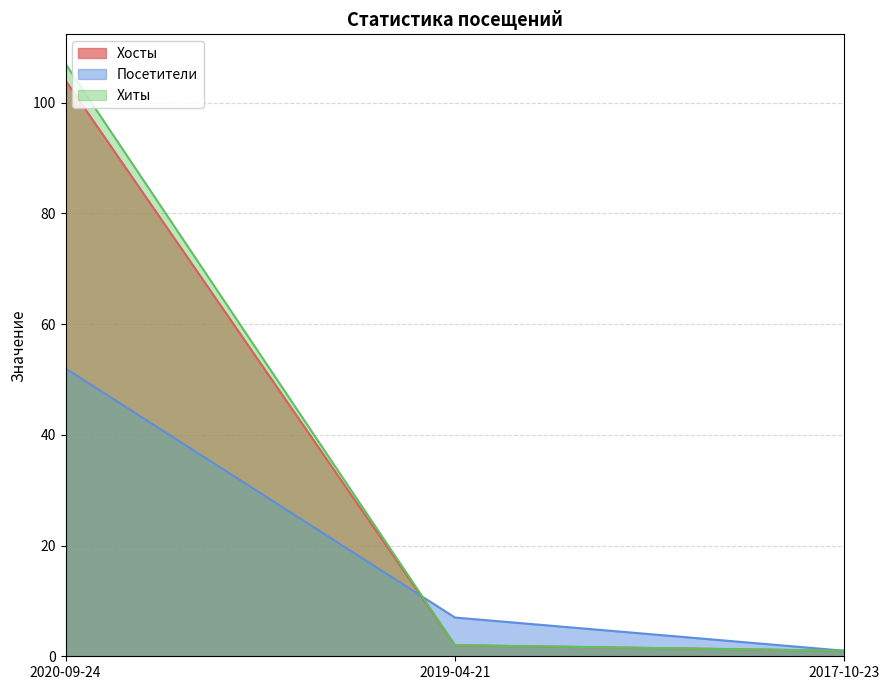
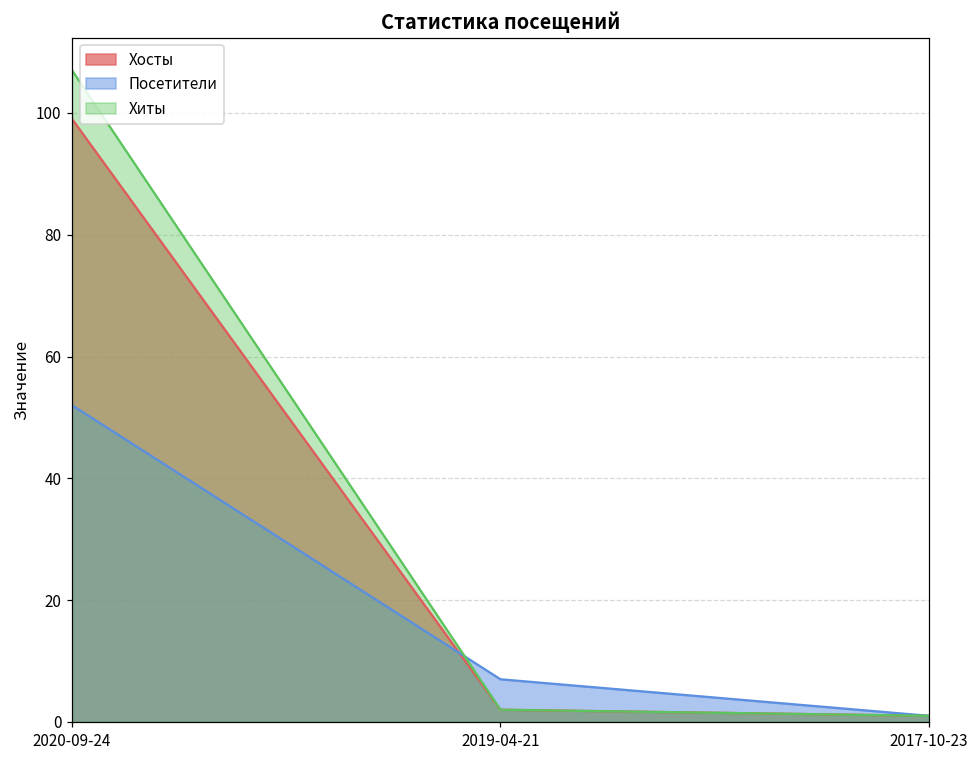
  {
    "Хосты": {
-     "2020-09-24": 104
+     "2020-09-24": 99
    },
    "Посетители": {
      "2020-09-24": 52,
      "2019-04-21": 7
    },
    "Хиты": {
      "2020-09-24": 107
    }
  }
